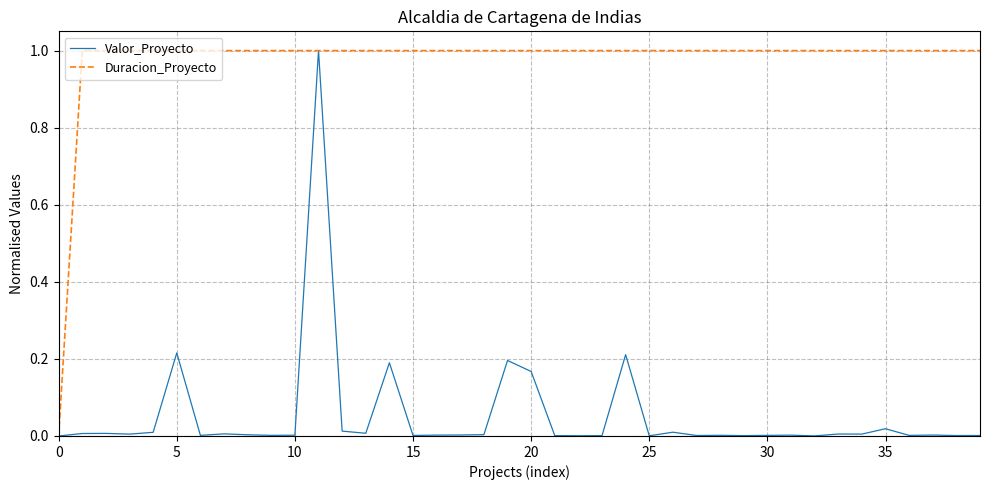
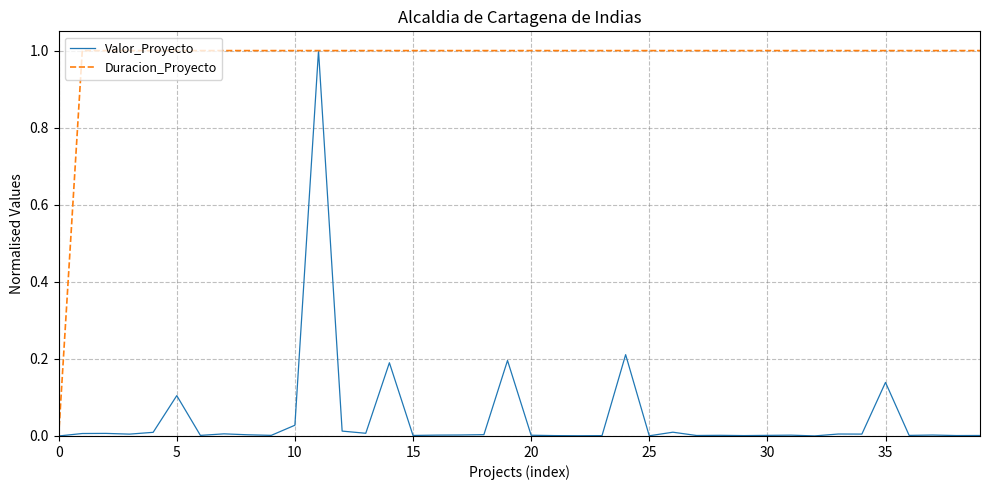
  {
    "Valor_Proyecto": {
-     "5": 0.22,
-     "10": 0.00,
+     "5": 0.10,
+     "10": 0.03,
      "15": 0.00,
-     "20": 0.17,
+     "20": 0.00,
      "25": 0.00,
      "30": 0.00,
-     "35": 0.02
+     "35": 0.14
    },
    "Duracion_Proyecto": {
      "10": 1.00,
      "15": 1.00,
      "20": 1.00,
      "25": 1.00,
      "30": 1.00,
      "35": 1.00
    }
  }
